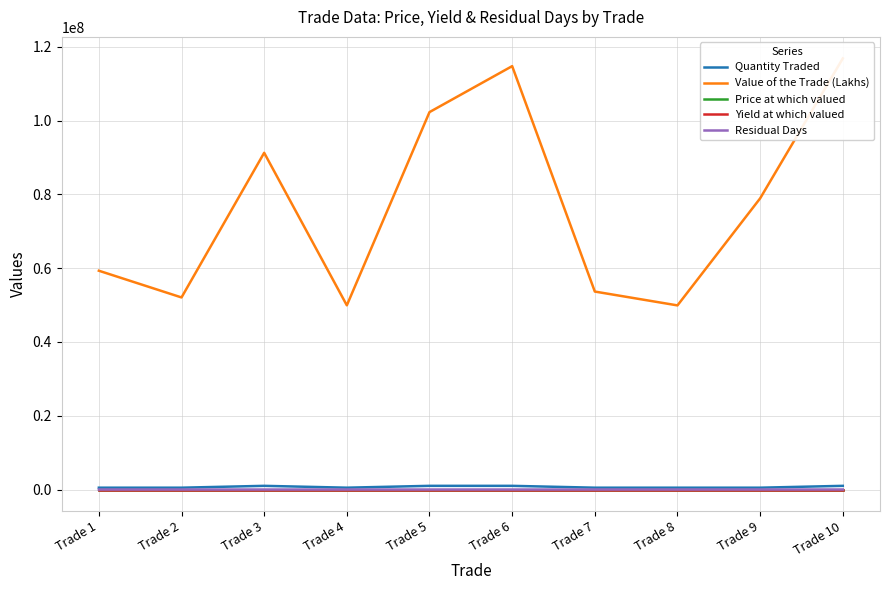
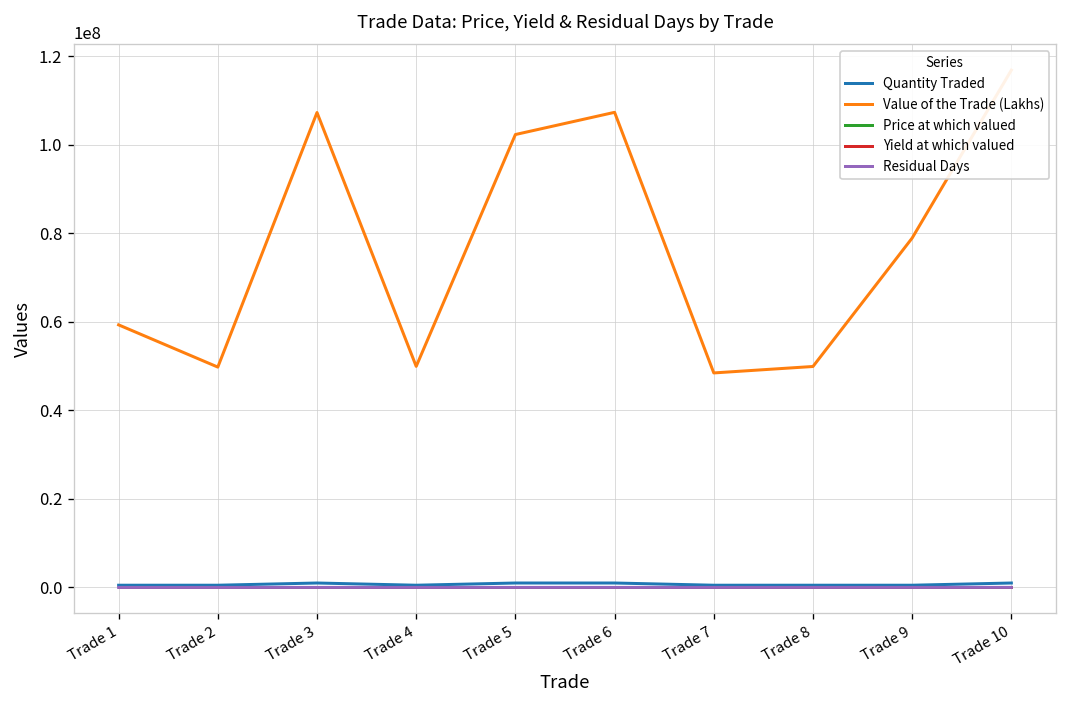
  {
    "Quantity Traded": {
      "Trade 3": 1000000,
      "Trade 5": 1000000,
      "Trade 6": 1000000,
      "Trade 10": 1000000
    },
    "Value of the Trade (Lakhs)": {
      "Trade 1": 59000000,
-     "Trade 2": 52000000,
-     "Trade 3": 91000000,
+     "Trade 2": 50000000,
+     "Trade 3": 107000000,
      "Trade 4": 50000000,
      "Trade 5": 102000000,
-     "Trade 6": 115000000,
-     "Trade 7": 54000000,
+     "Trade 6": 107000000,
+     "Trade 7": 48000000,
      "Trade 8": 50000000,
      "Trade 9": 79000000
    },
    "Residual Days": {
      "Trade 3": 0,
      "Trade 5": 0,
      "Trade 6": 0,
      "Trade 10": 0
    }
  }
